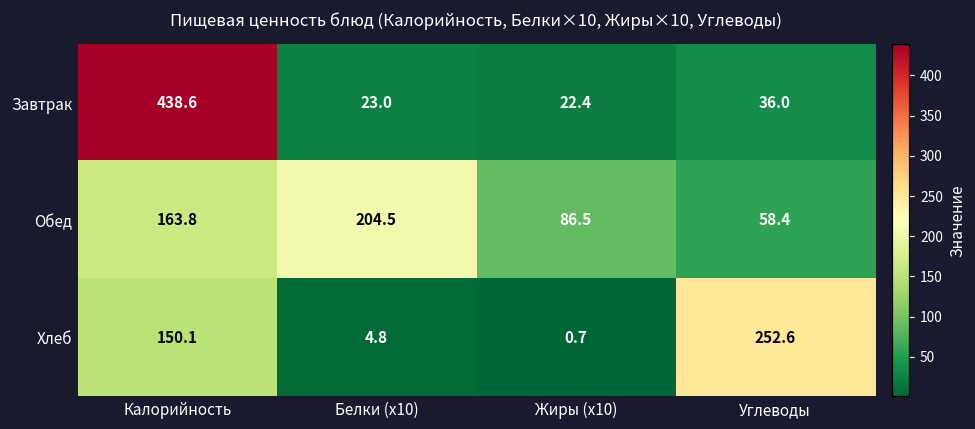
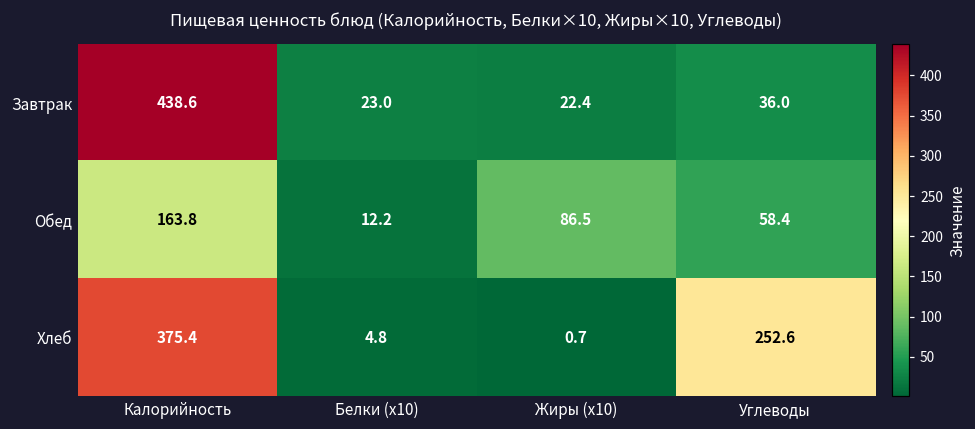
  {
    "Завтрак": {
      "Калорийность": 438.6,
      "Белки (x10)": 23.0,
      "Жиры (x10)": 22.4,
      "Углеводы": 36.0
    },
    "Обед": {
      "Калорийность": 163.8,
-     "Белки (x10)": 204.5,
+     "Белки (x10)": 12.2,
      "Жиры (x10)": 86.5,
      "Углеводы": 58.4
    },
    "Хлеб": {
-     "Калорийность": 150.1,
+     "Калорийность": 375.4,
      "Белки (x10)": 4.8,
      "Жиры (x10)": 0.7,
      "Углеводы": 252.6
    }
  }
